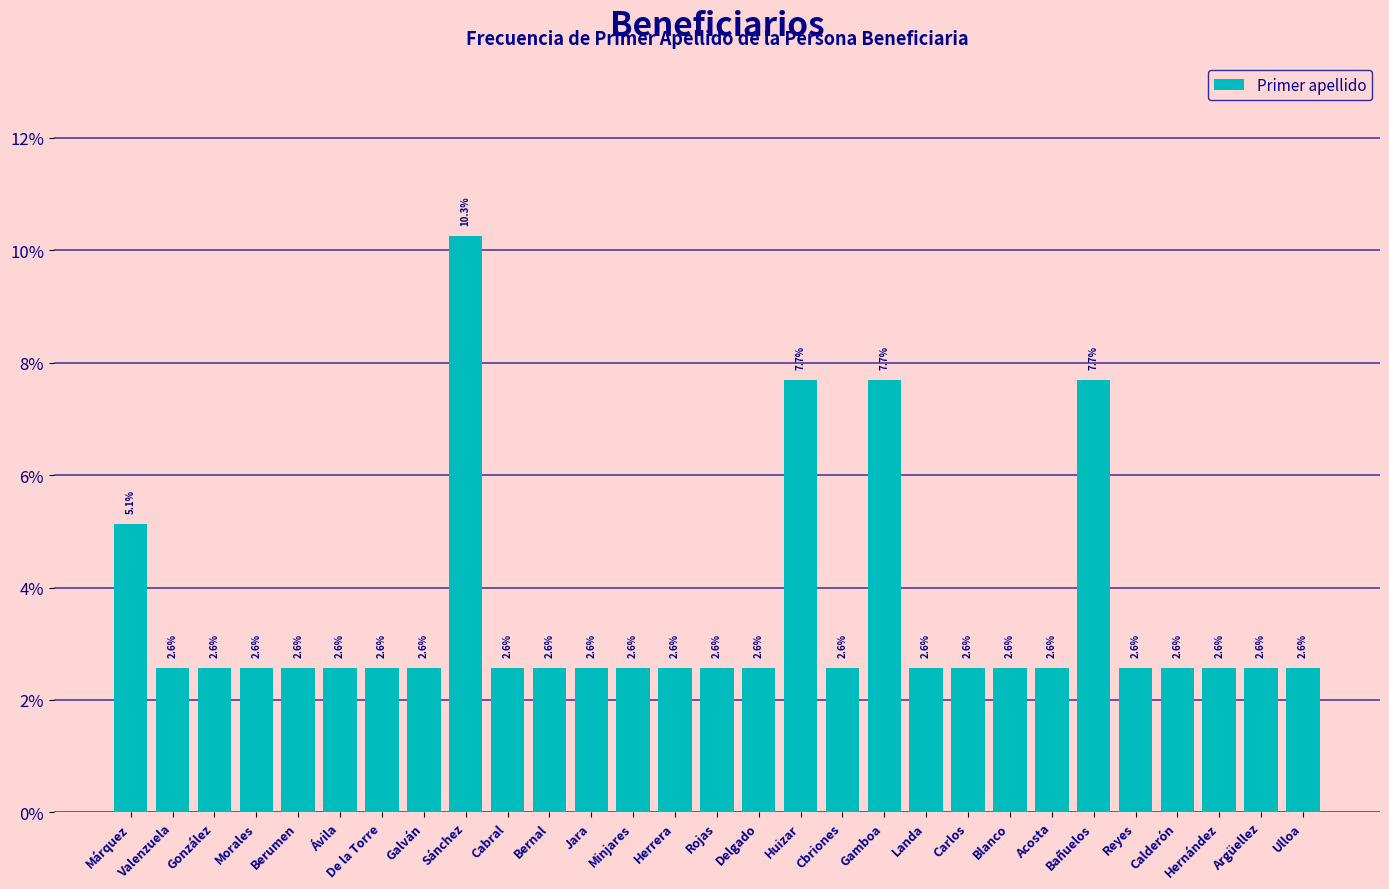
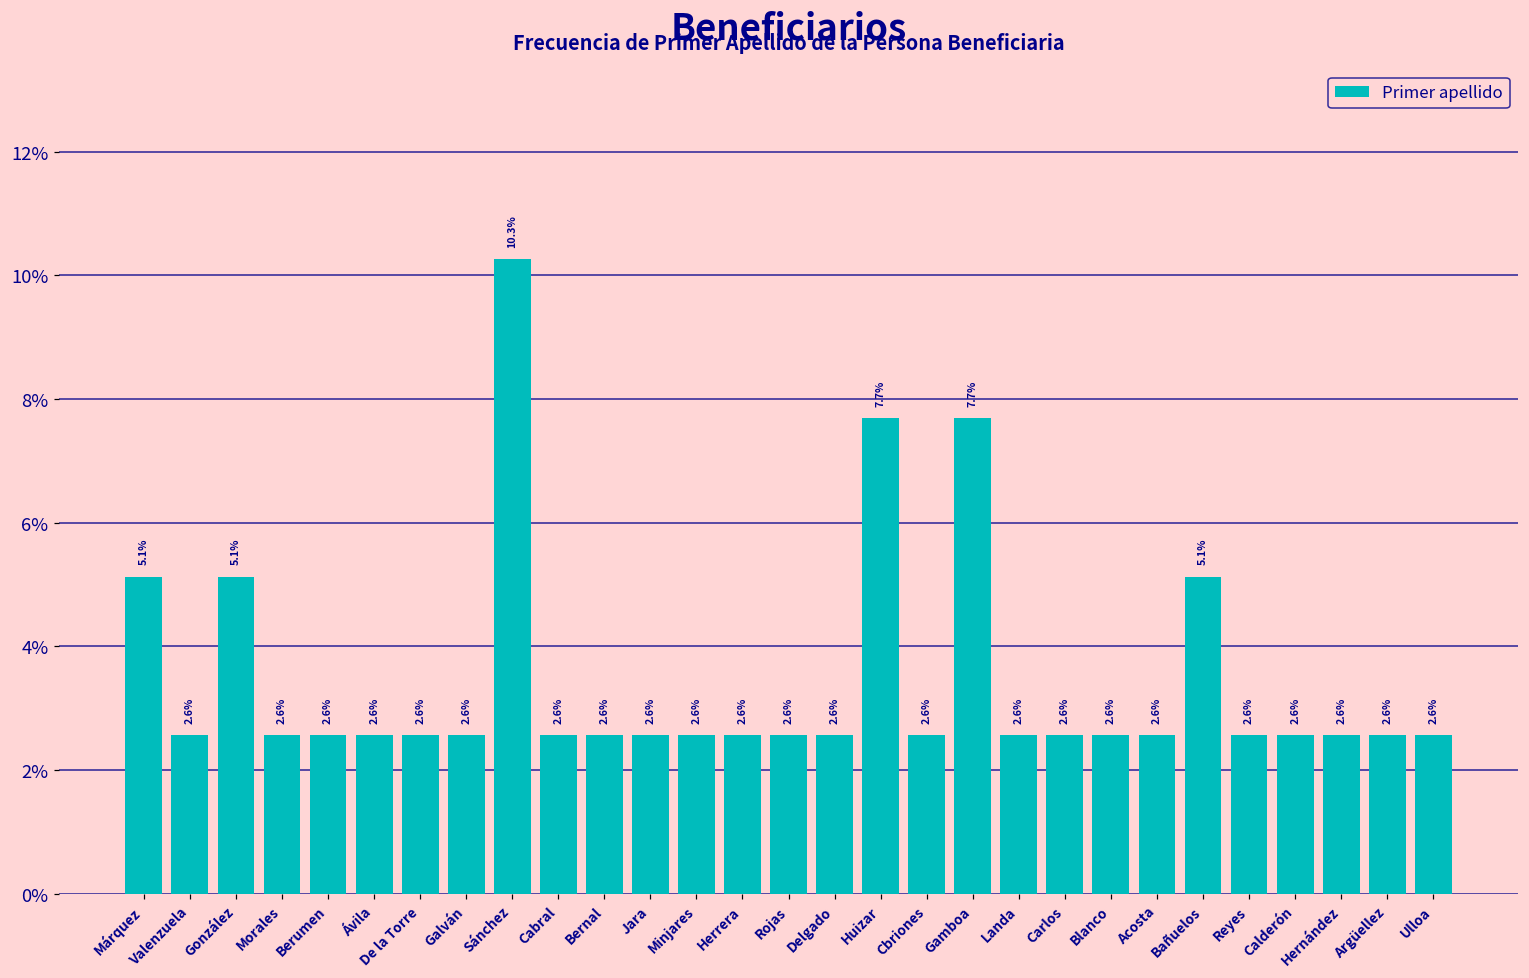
  {
    "Márquez": "5.1%",
    "Valenzuela": "2.6%",
-   "González": "2.6%",
+   "González": "5.1%",
    "Morales": "2.6%",
    "Berumen": "2.6%",
    "Ávila": "2.6%",
    "De la Torre": "2.6%",
    "Galván": "2.6%",
    "Sánchez": "10.3%",
    "Cabral": "2.6%",
    "Bernal": "2.6%",
    "Jara": "2.6%",
    "Minjares": "2.6%",
    "Herrera": "2.6%",
    "Rojas": "2.6%",
    "Delgado": "2.6%",
    "Huizar": "7.7%",
    "Cbriones": "2.6%",
    "Gamboa": "7.7%",
    "Landa": "2.6%",
    "Carlos": "2.6%",
    "Blanco": "2.6%",
    "Acosta": "2.6%",
-   "Bañuelos": "7.7%",
+   "Bañuelos": "5.1%",
    "Reyes": "2.6%",
    "Calderón": "2.6%",
    "Hernández": "2.6%",
    "Argüellez": "2.6%",
    "Ulloa": "2.6%"
  }
